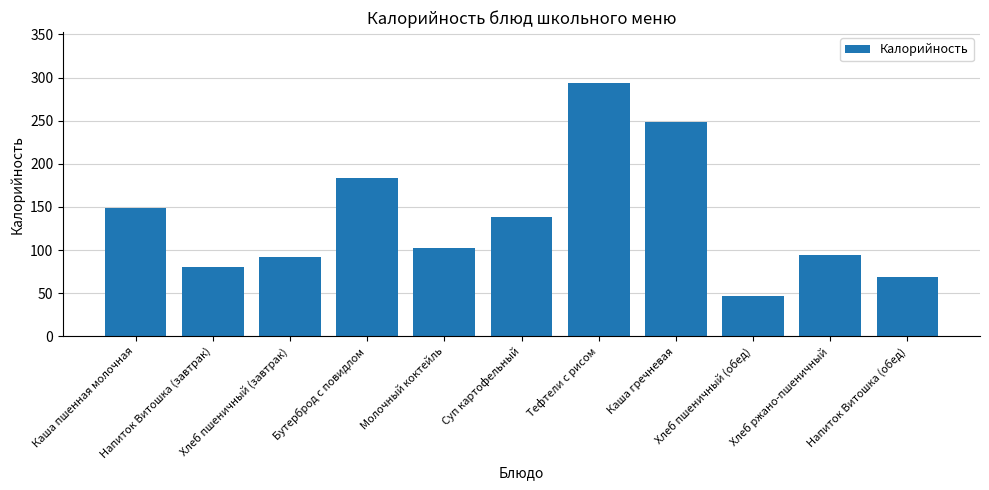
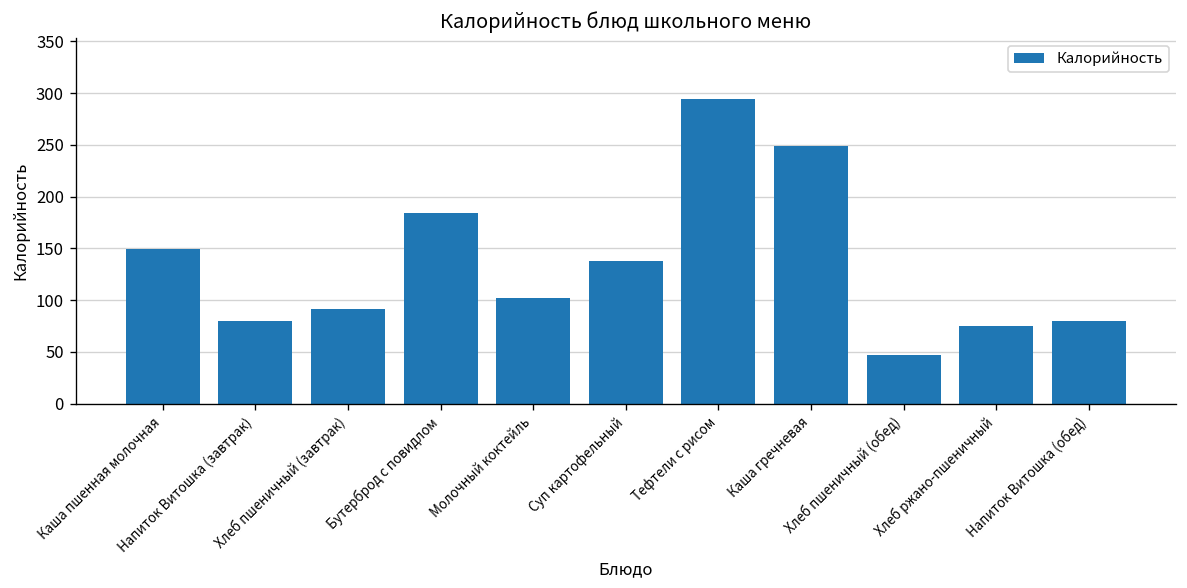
  {
    "Каша пшенная молочная": 150,
    "Напиток Витошка (завтрак)": 80,
    "Хлеб пшеничный (завтрак)": 90,
    "Бутерброд с повидлом": 180,
    "Молочный коктейль": 100,
    "Суп картофельный": 140,
    "Тефтели с рисом": 290,
    "Каша гречневая": 250,
    "Хлеб пшеничный (обед)": 50,
-   "Хлеб ржано-пшеничный": 90,
-   "Напиток Витошка (обед)": 70
+   "Хлеб ржано-пшеничный": 80,
+   "Напиток Витошка (обед)": 80
  }
